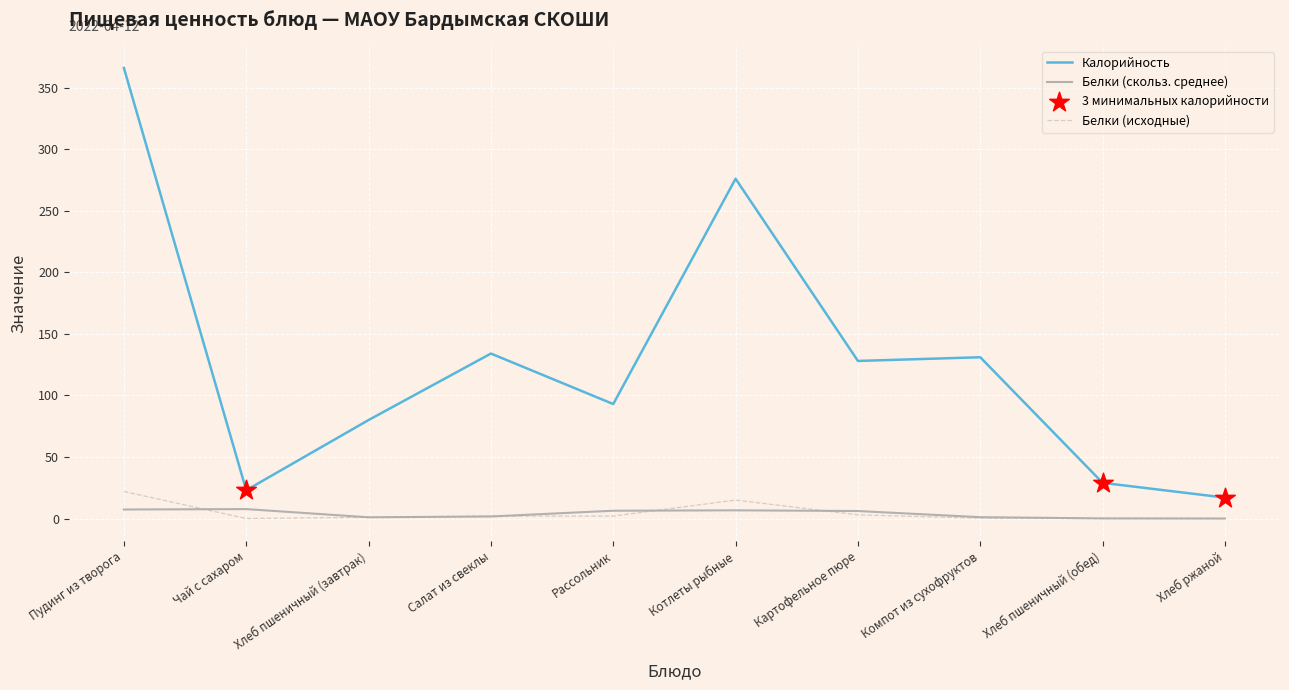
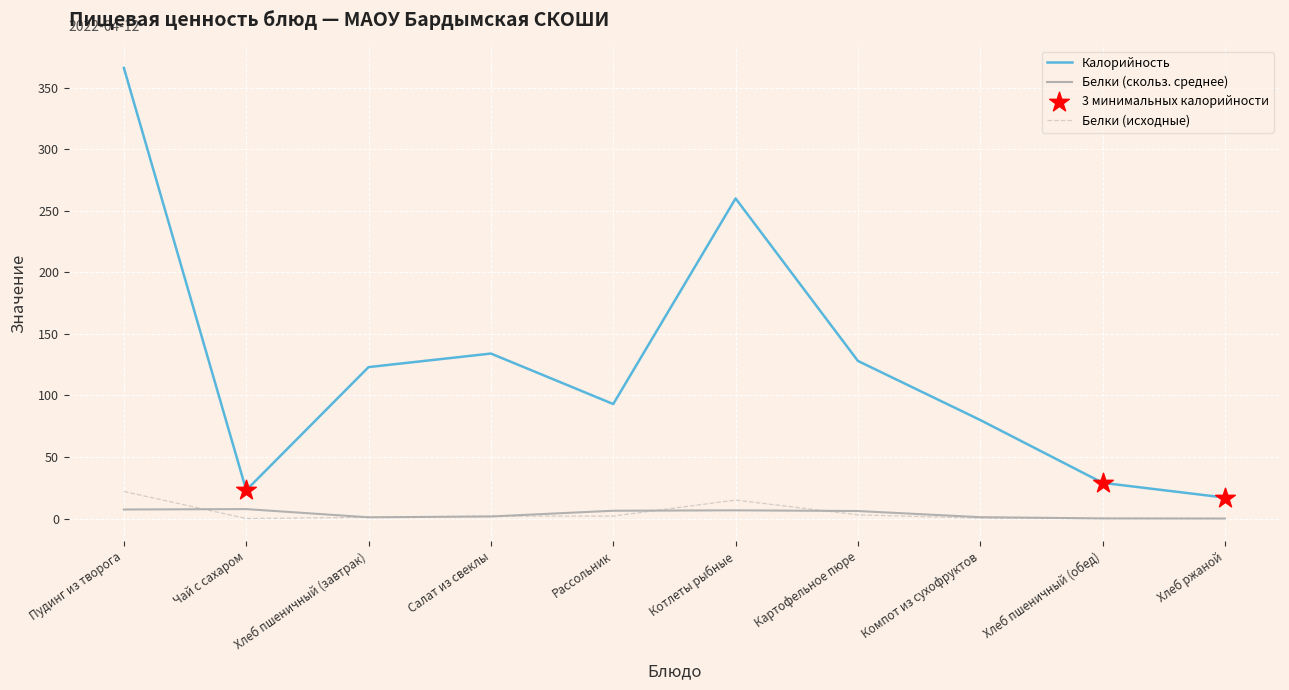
  {
    "Калорийность": {
      "Пудинг из творога": 366,
-     "Хлеб пшеничный (завтрак)": 80,
+     "Хлеб пшеничный (завтрак)": 123,
      "Салат из свеклы": 134,
      "Рассольник": 93,
-     "Котлеты рыбные": 276,
+     "Котлеты рыбные": 260,
      "Картофельное пюре": 128,
-     "Компот из сухофруктов": 131
+     "Компот из сухофруктов": 80
    }
  }
